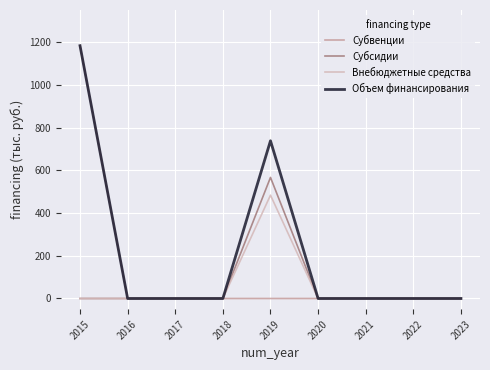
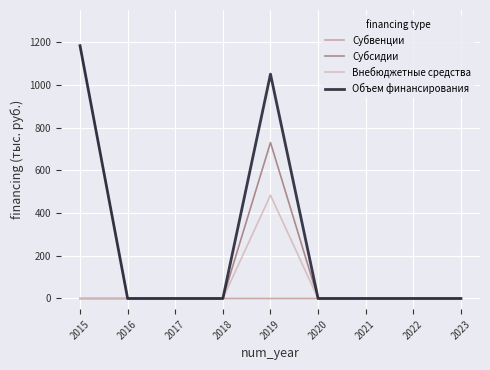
  {
    "Субсидии": {
-     "2019": 570
+     "2019": 730
    },
    "Объем финансирования": {
-     "2019": 740
+     "2019": 1050
    }
  }
